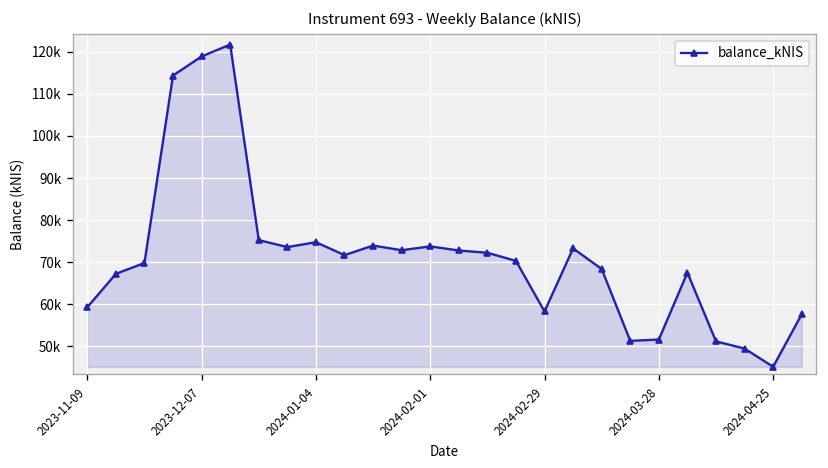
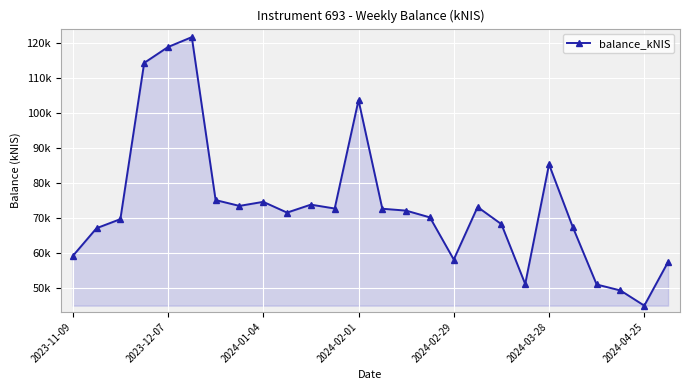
  {
    "2023-11-09": 59000,
    "2023-12-07": 119000,
    "2024-01-04": 75000,
-   "2024-02-01": 74000,
+   "2024-02-01": 104000,
    "2024-02-29": 58000,
-   "2024-03-28": 52000,
+   "2024-03-28": 85000,
    "2024-04-25": 45000
  }
